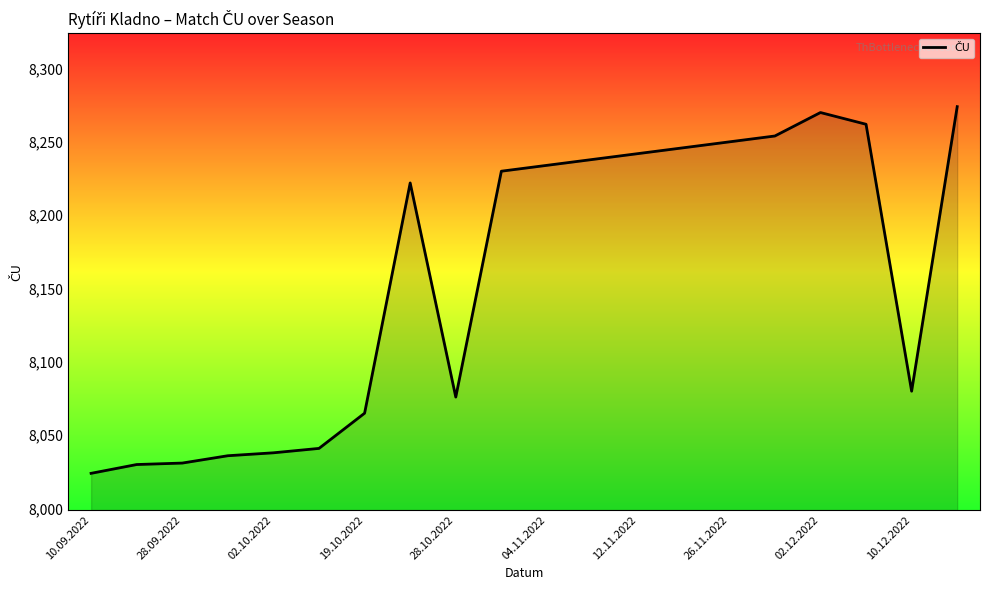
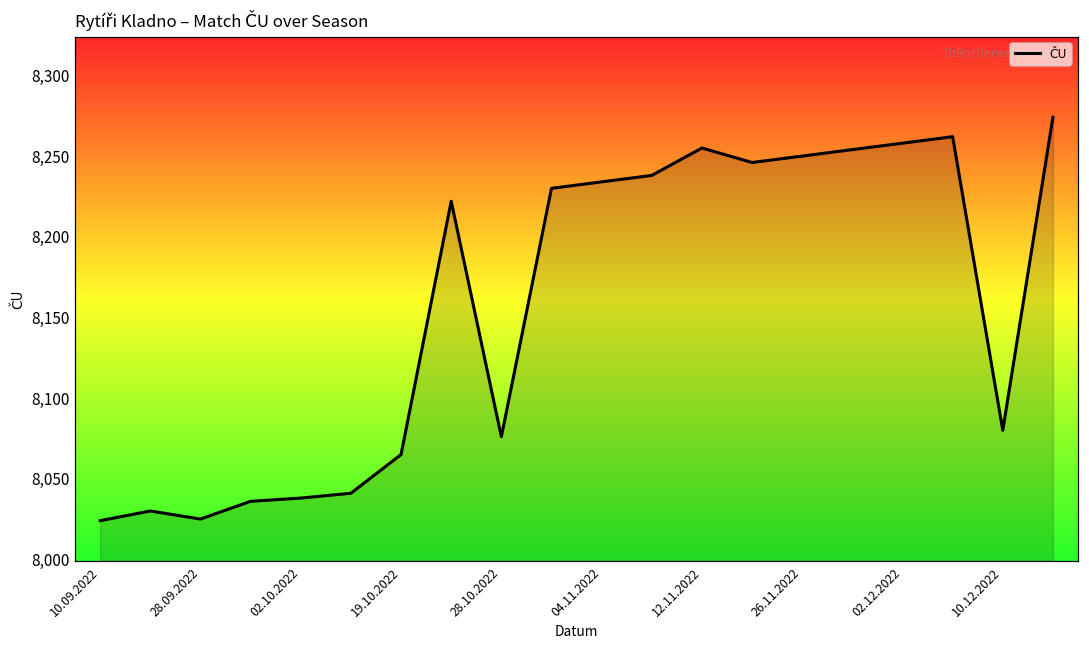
  {
    "10.09.2022": "8,024",
-   "28.09.2022": "8,031",
+   "28.09.2022": "8,025",
    "02.10.2022": "8,038",
    "19.10.2022": "8,065",
    "28.10.2022": "8,076",
    "04.11.2022": "8,234",
-   "12.11.2022": "8,242",
+   "12.11.2022": "8,255",
    "26.11.2022": "8,250",
-   "02.12.2022": "8,270",
+   "02.12.2022": "8,258",
    "10.12.2022": "8,080"
  }
